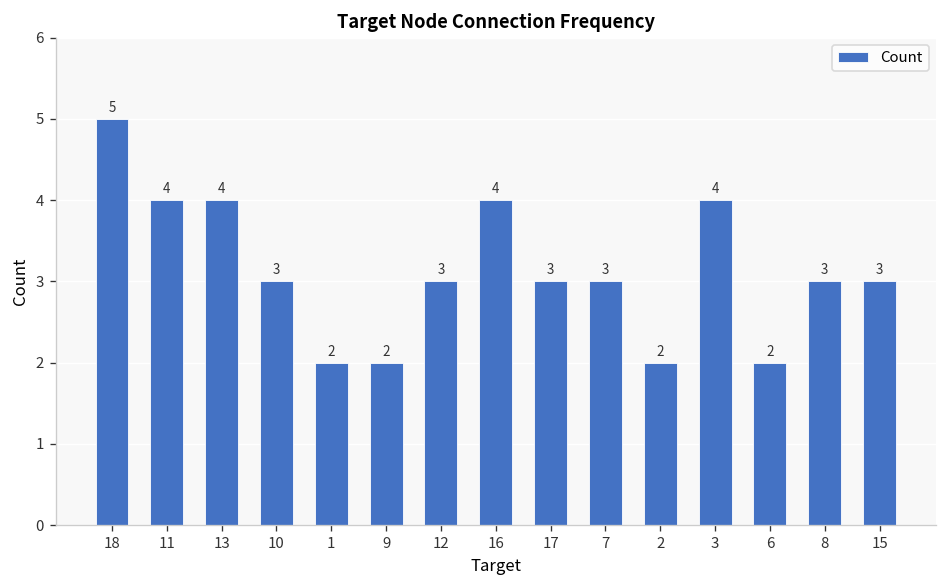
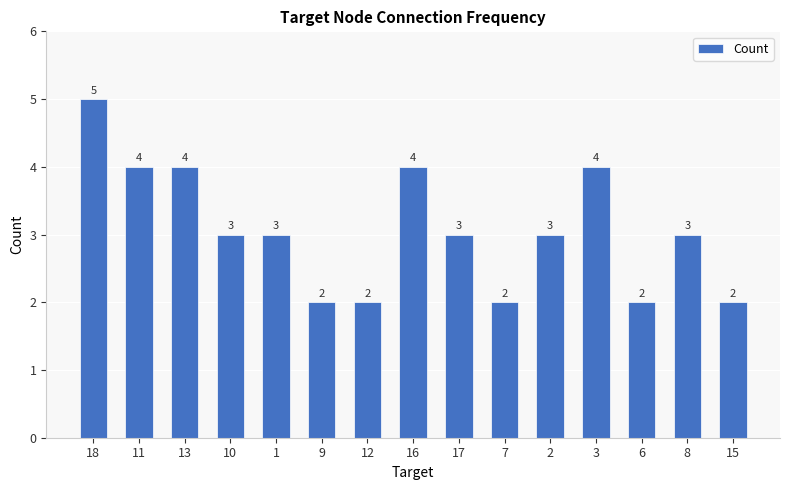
  {
    "18": 5,
    "11": 4,
    "13": 4,
    "10": 3,
-   "1": 2,
+   "1": 3,
    "9": 2,
-   "12": 3,
+   "12": 2,
    "16": 4,
    "17": 3,
-   "7": 3,
-   "2": 2,
+   "7": 2,
+   "2": 3,
    "3": 4,
    "6": 2,
    "8": 3,
-   "15": 3
+   "15": 2
  }
